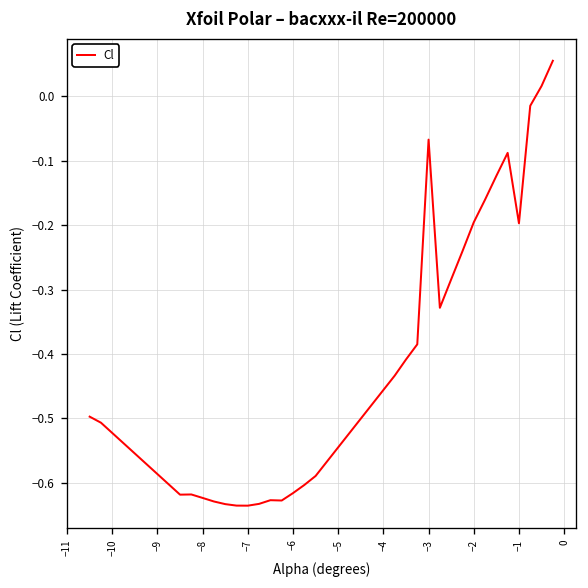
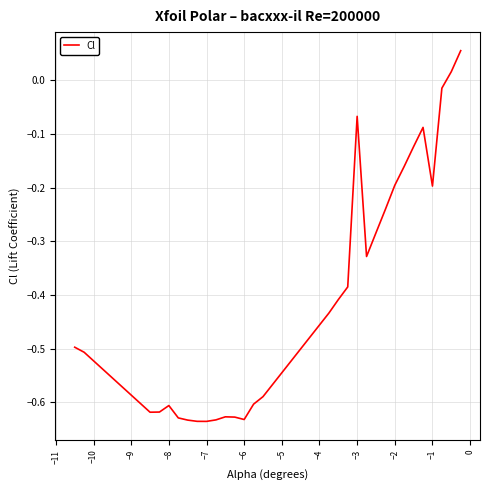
  {
-   "−8": -0.62,
+   "−8": -0.61,
    "−7": -0.64,
-   "−6": -0.62,
+   "−6": -0.63,
    "−3": -0.07,
    "−2": -0.20,
    "−1": -0.20
  }
